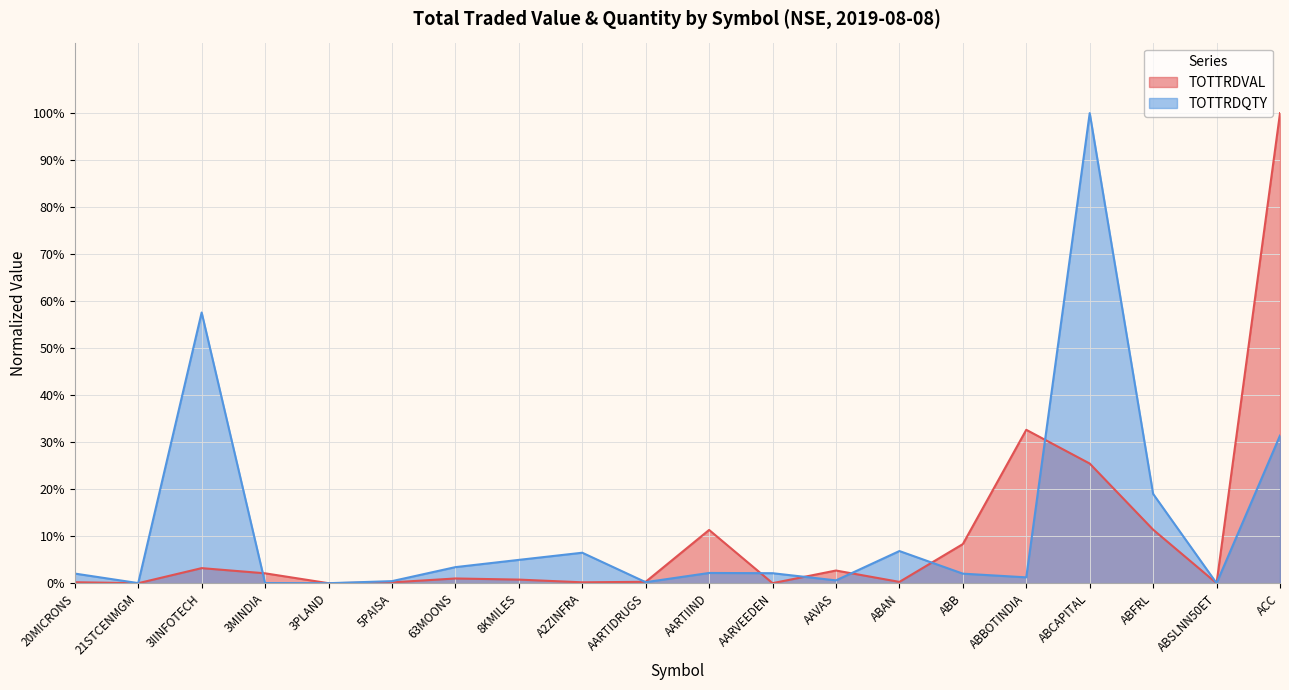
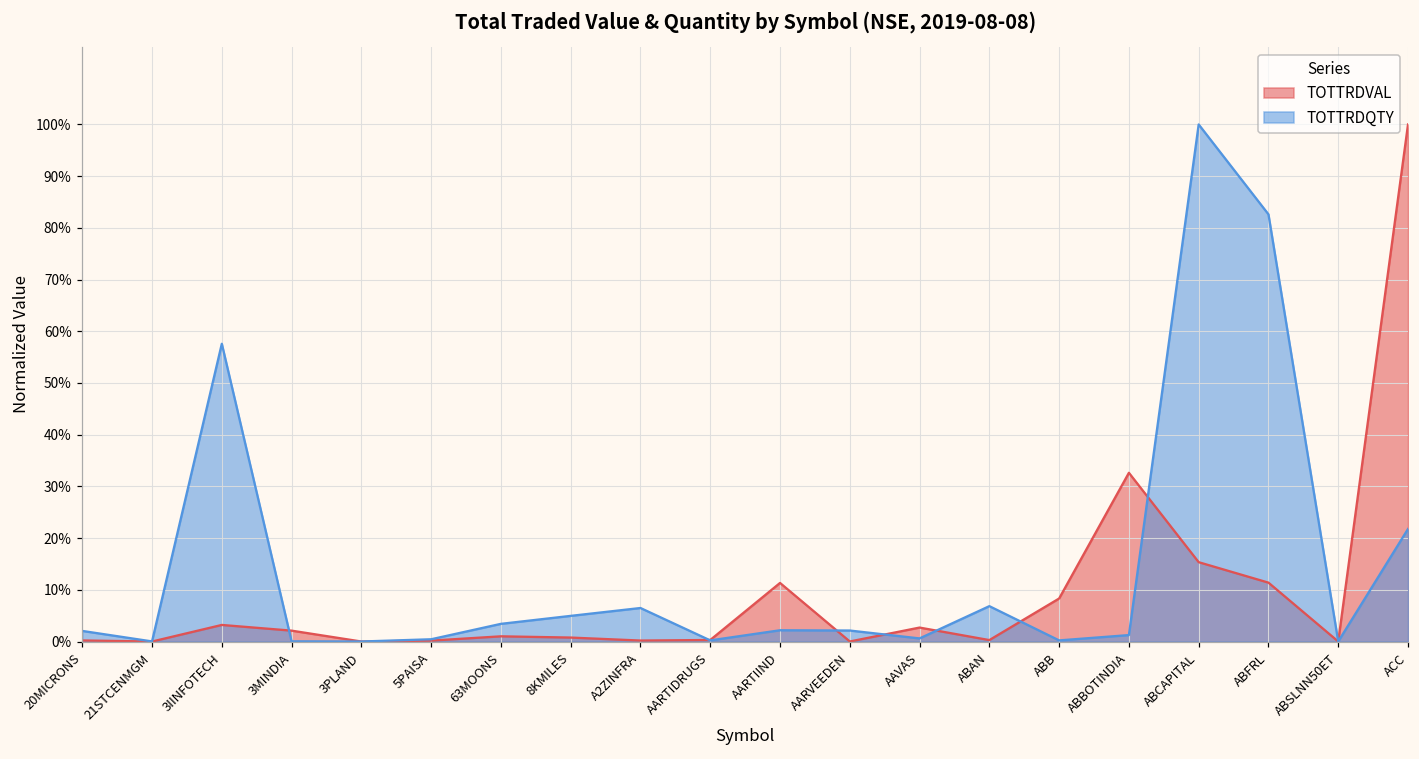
  {
    "TOTTRDVAL": {
      "20MICRONS": "0%",
      "3IINFOTECH": "3%",
      "3MINDIA": "2%",
      "63MOONS": "1%",
      "8KMILES": "1%",
      "A2ZINFRA": "0%",
      "AARTIIND": "11%",
      "AARVEEDEN": "0%",
      "AAVAS": "3%",
      "ABAN": "0%",
      "ABB": "8%",
      "ABBOTINDIA": "33%",
-     "ABCAPITAL": "25%",
+     "ABCAPITAL": "15%",
      "ABFRL": "11%",
      "ACC": "100%"
    },
    "TOTTRDQTY": {
      "20MICRONS": "2%",
      "3IINFOTECH": "58%",
      "3MINDIA": "0%",
      "63MOONS": "3%",
      "8KMILES": "5%",
      "A2ZINFRA": "6%",
      "AARTIIND": "2%",
      "AARVEEDEN": "2%",
      "AAVAS": "1%",
      "ABAN": "7%",
-     "ABB": "2%",
+     "ABB": "0%",
      "ABBOTINDIA": "1%",
      "ABCAPITAL": "100%",
-     "ABFRL": "19%",
-     "ACC": "31%"
+     "ABFRL": "83%",
+     "ACC": "22%"
    }
  }
